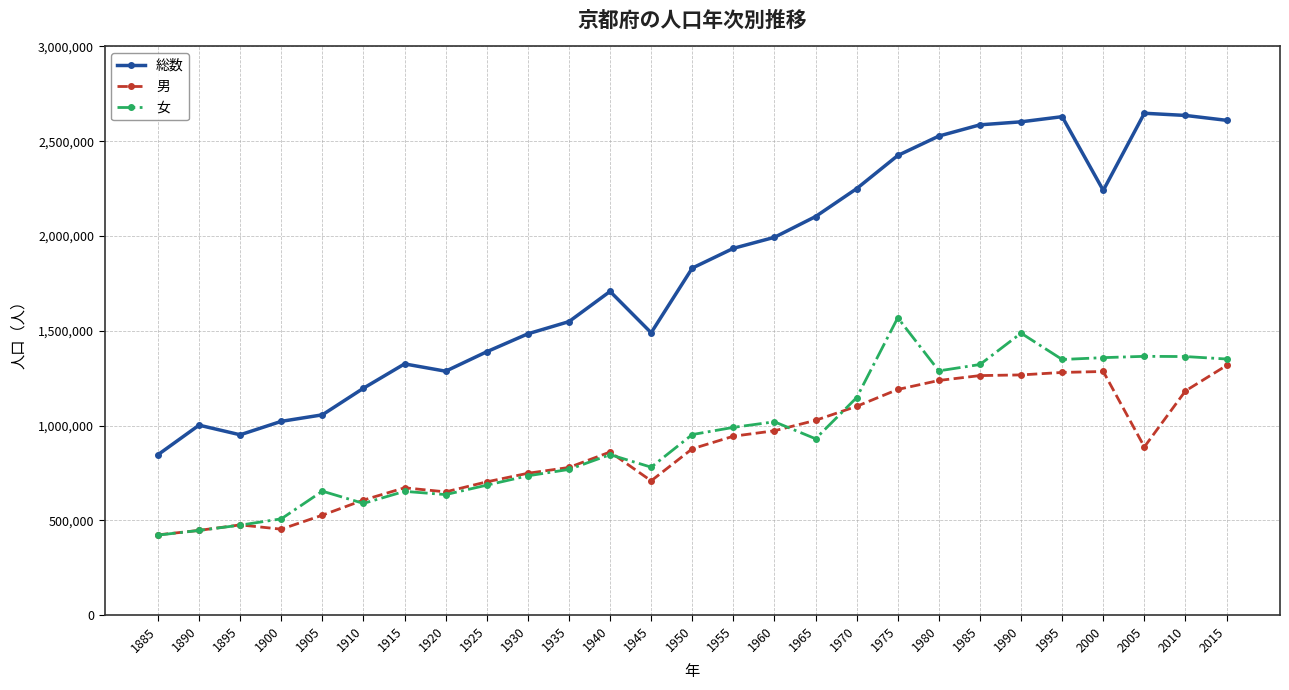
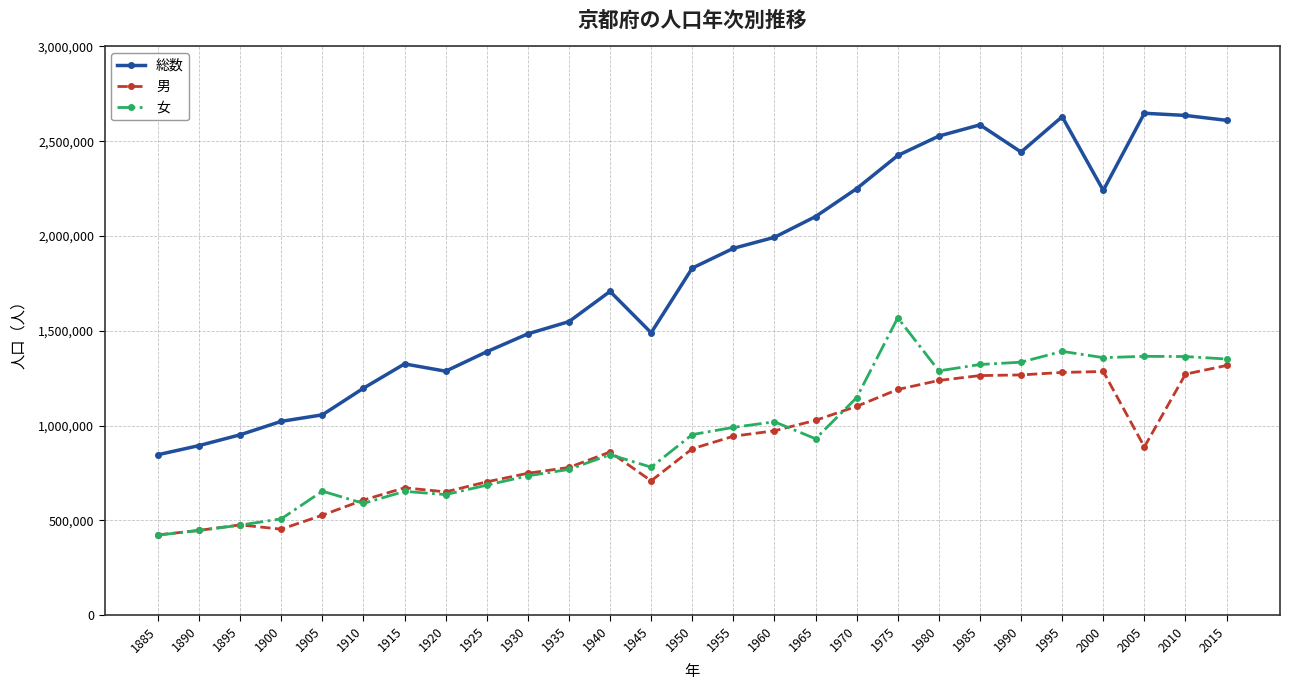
  {
    "総数": {
      "1885": "850,000",
-     "1890": "1,000,000",
+     "1890": "890,000",
      "1895": "950,000",
      "1900": "1,020,000",
      "1905": "1,060,000",
      "1910": "1,200,000",
      "1915": "1,330,000",
      "1920": "1,290,000",
      "1925": "1,390,000",
      "1930": "1,480,000",
      "1935": "1,550,000",
      "1940": "1,710,000",
      "1945": "1,490,000",
      "1950": "1,830,000",
      "1955": "1,940,000",
      "1960": "1,990,000",
      "1965": "2,100,000",
      "1970": "2,250,000",
      "1975": "2,420,000",
      "1980": "2,530,000",
      "1985": "2,590,000",
-     "1990": "2,600,000",
+     "1990": "2,440,000",
      "1995": "2,630,000",
      "2000": "2,240,000",
      "2005": "2,650,000",
      "2010": "2,640,000",
      "2015": "2,610,000"
    },
    "男": {
      "1900": "450,000",
      "1905": "530,000",
      "1910": "610,000",
      "1915": "670,000",
      "1920": "650,000",
      "1925": "700,000",
      "1940": "860,000",
      "1945": "710,000",
      "1950": "880,000",
      "1955": "940,000",
      "1960": "970,000",
      "1965": "1,030,000",
      "1970": "1,100,000",
      "1975": "1,190,000",
      "1980": "1,240,000",
      "1985": "1,260,000",
      "1990": "1,270,000",
      "1995": "1,280,000",
      "2000": "1,290,000",
      "2005": "890,000",
-     "2010": "1,180,000",
+     "2010": "1,270,000",
      "2015": "1,320,000"
    },
    "女": {
      "1900": "510,000",
      "1905": "650,000",
      "1910": "590,000",
      "1915": "650,000",
      "1920": "640,000",
      "1925": "690,000",
      "1940": "850,000",
      "1945": "780,000",
      "1950": "950,000",
      "1955": "990,000",
      "1960": "1,020,000",
      "1965": "930,000",
      "1970": "1,150,000",
      "1975": "1,570,000",
      "1980": "1,290,000",
      "1985": "1,320,000",
-     "1990": "1,490,000",
-     "1995": "1,350,000",
+     "1990": "1,330,000",
+     "1995": "1,390,000",
      "2000": "1,360,000",
      "2005": "1,370,000",
      "2010": "1,360,000",
      "2015": "1,350,000"
    }
  }
